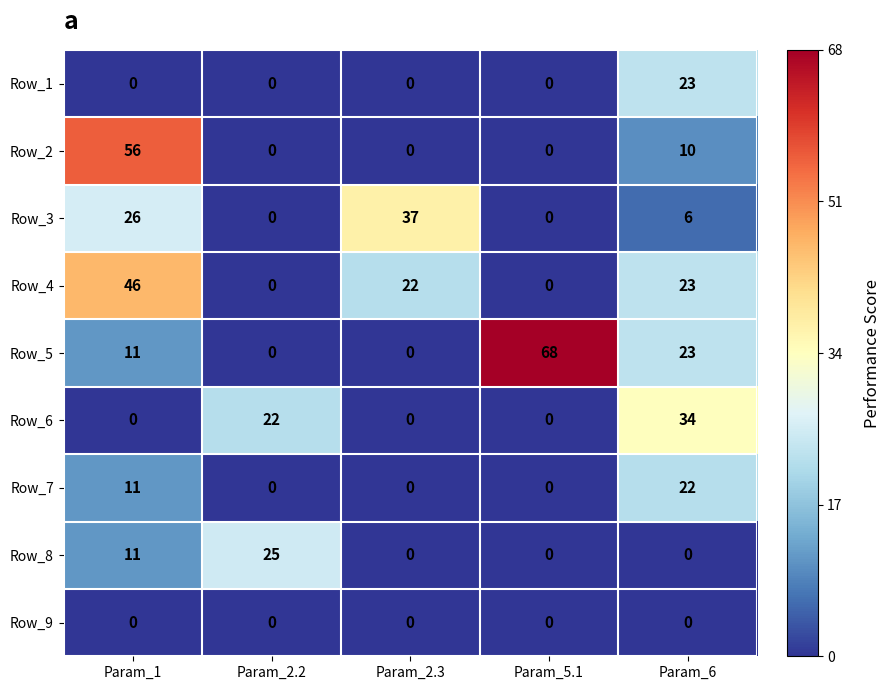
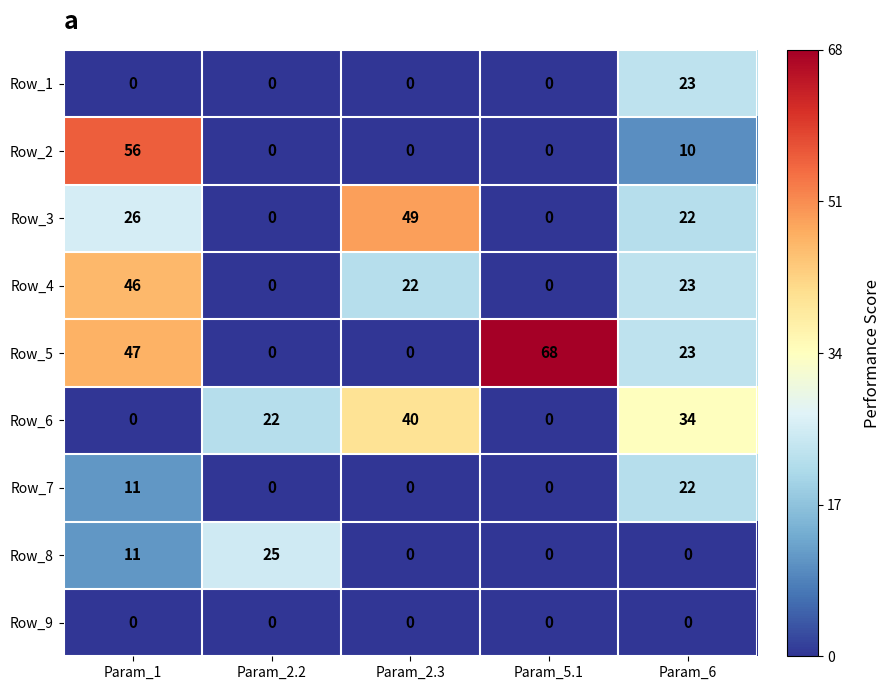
  {
    "Row_1": {
      "Param_1": 0,
      "Param_2.2": 0,
      "Param_2.3": 0,
      "Param_5.1": 0,
      "Param_6": 23
    },
    "Row_2": {
      "Param_1": 56,
      "Param_2.2": 0,
      "Param_2.3": 0,
      "Param_5.1": 0,
      "Param_6": 10
    },
    "Row_3": {
      "Param_1": 26,
      "Param_2.2": 0,
-     "Param_2.3": 37,
+     "Param_2.3": 49,
      "Param_5.1": 0,
-     "Param_6": 6
+     "Param_6": 22
    },
    "Row_4": {
      "Param_1": 46,
      "Param_2.2": 0,
      "Param_2.3": 22,
      "Param_5.1": 0,
      "Param_6": 23
    },
    "Row_5": {
-     "Param_1": 11,
+     "Param_1": 47,
      "Param_2.2": 0,
      "Param_2.3": 0,
      "Param_5.1": 68,
      "Param_6": 23
    },
    "Row_6": {
      "Param_1": 0,
      "Param_2.2": 22,
-     "Param_2.3": 0,
+     "Param_2.3": 40,
      "Param_5.1": 0,
      "Param_6": 34
    },
    "Row_7": {
      "Param_1": 11,
      "Param_2.2": 0,
      "Param_2.3": 0,
      "Param_5.1": 0,
      "Param_6": 22
    },
    "Row_8": {
      "Param_1": 11,
      "Param_2.2": 25,
      "Param_2.3": 0,
      "Param_5.1": 0,
      "Param_6": 0
    },
    "Row_9": {
      "Param_1": 0,
      "Param_2.2": 0,
      "Param_2.3": 0,
      "Param_5.1": 0,
      "Param_6": 0
    }
  }
